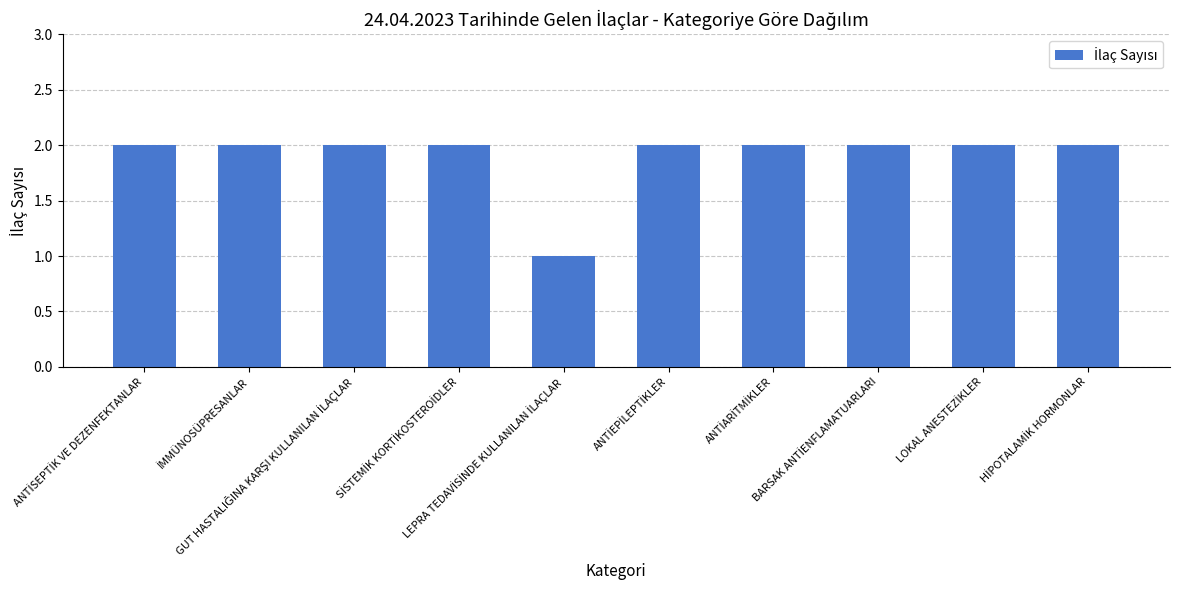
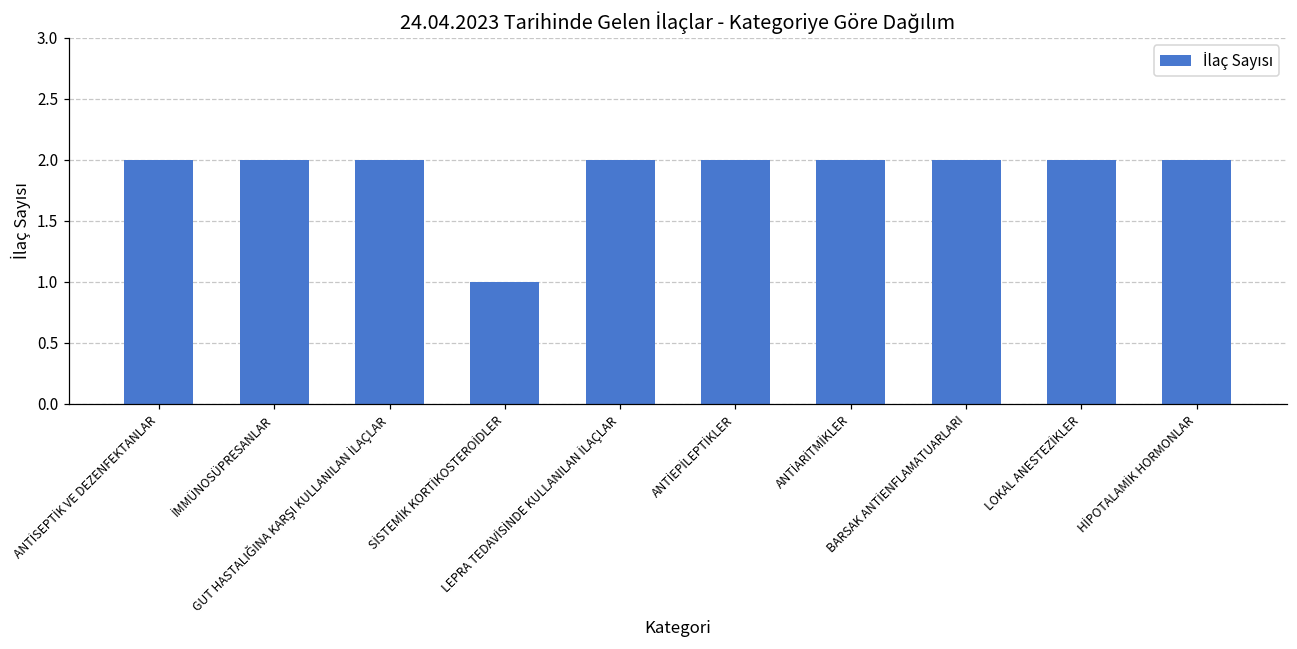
  {
    "ANTİSEPTİK VE DEZENFEKTANLAR": 2,
    "İMMÜNOSÜPRESANLAR": 2,
    "GUT HASTALIĞINA KARŞI KULLANILAN İLAÇLAR": 2,
-   "SİSTEMİK KORTİKOSTEROİDLER": 2,
-   "LEPRA TEDAVİSİNDE KULLANILAN İLAÇLAR": 1,
+   "SİSTEMİK KORTİKOSTEROİDLER": 1,
+   "LEPRA TEDAVİSİNDE KULLANILAN İLAÇLAR": 2,
    "ANTİEPİLEPTİKLER": 2,
    "ANTİARİTMİKLER": 2,
    "BARSAK ANTİENFLAMATUARLARI": 2,
    "LOKAL ANESTEZİKLER": 2,
    "HİPOTALAMİK HORMONLAR": 2
  }
